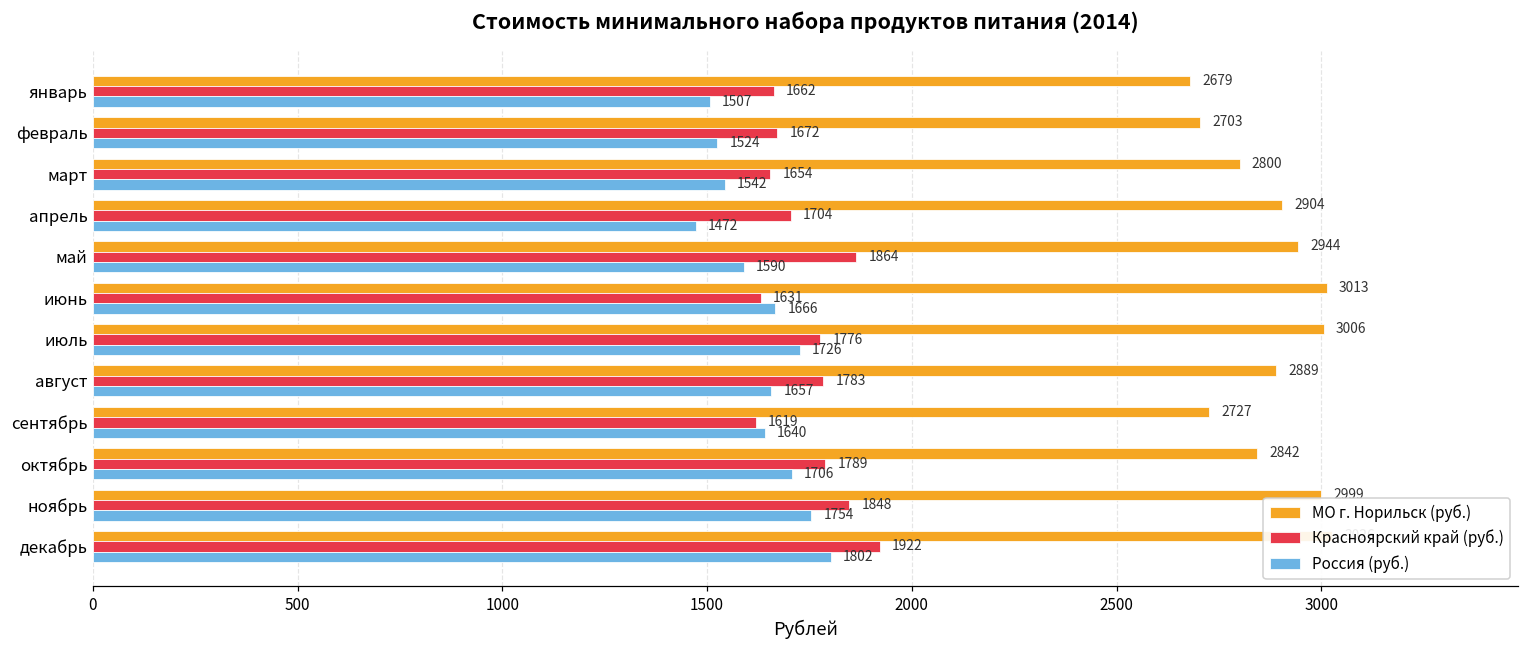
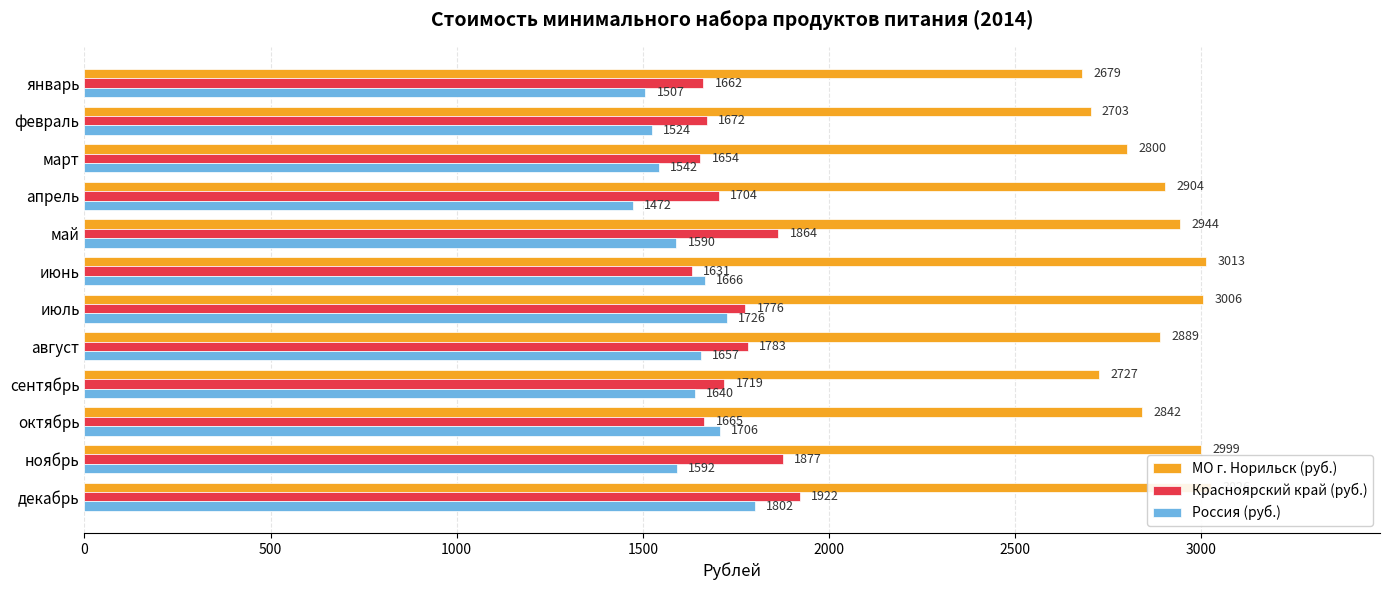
  {
    "МО г. Норильск (руб.)": {
      "январь": 2679,
      "февраль": 2703,
      "март": 2800,
      "апрель": 2904,
      "май": 2944,
      "июнь": 3013,
      "июль": 3006,
      "август": 2889,
      "сентябрь": 2727,
      "октябрь": 2842
    },
    "Красноярский край (руб.)": {
      "январь": 1662,
      "февраль": 1672,
      "март": 1654,
      "апрель": 1704,
      "май": 1864,
      "июнь": 1631,
      "июль": 1776,
      "август": 1783,
-     "сентябрь": 1619,
-     "октябрь": 1789,
-     "ноябрь": 1848,
+     "сентябрь": 1719,
+     "октябрь": 1665,
+     "ноябрь": 1877,
      "декабрь": 1922
    },
    "Россия (руб.)": {
      "январь": 1507,
      "февраль": 1524,
      "март": 1542,
      "апрель": 1472,
      "май": 1590,
      "июнь": 1666,
      "июль": 1726,
      "август": 1657,
      "сентябрь": 1640,
      "октябрь": 1706,
-     "ноябрь": 1754,
+     "ноябрь": 1592,
      "декабрь": 1802
    }
  }
